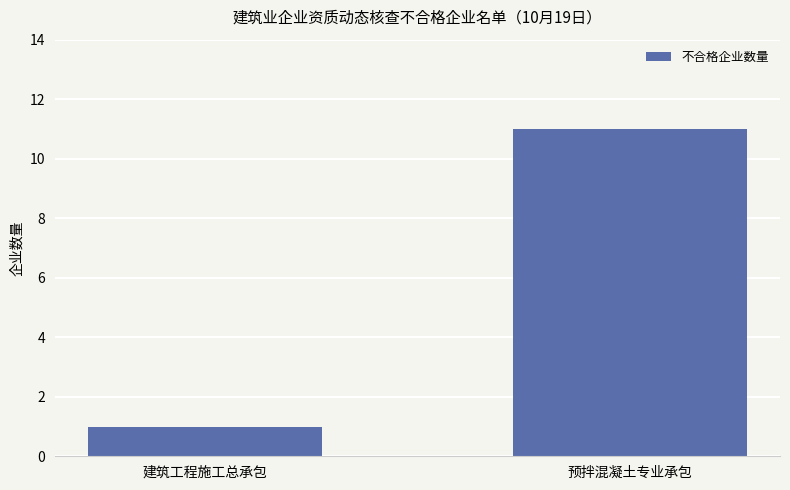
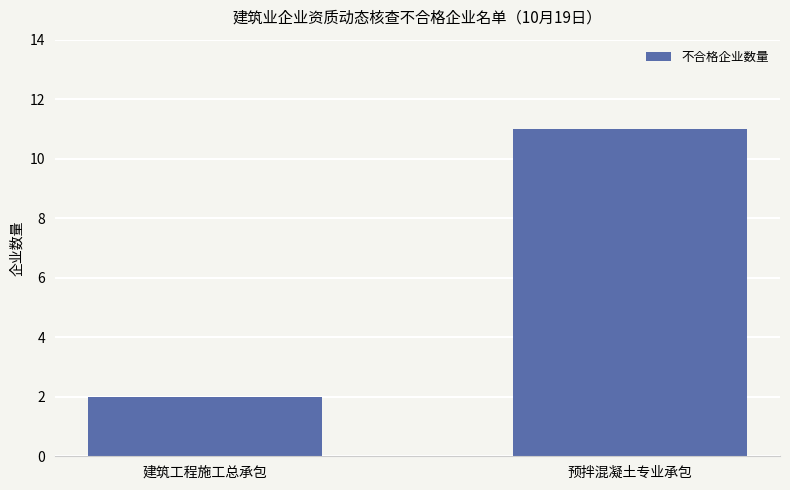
  {
-   "建筑工程施工总承包": 1,
+   "建筑工程施工总承包": 2,
    "预拌混凝土专业承包": 11
  }
